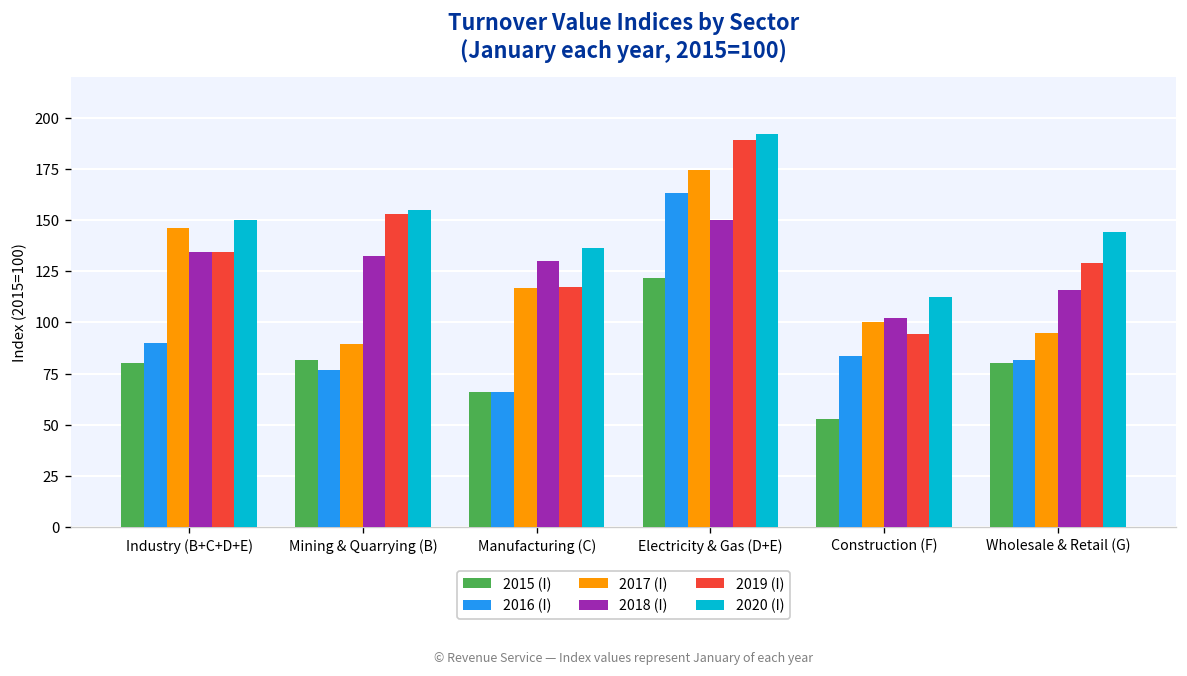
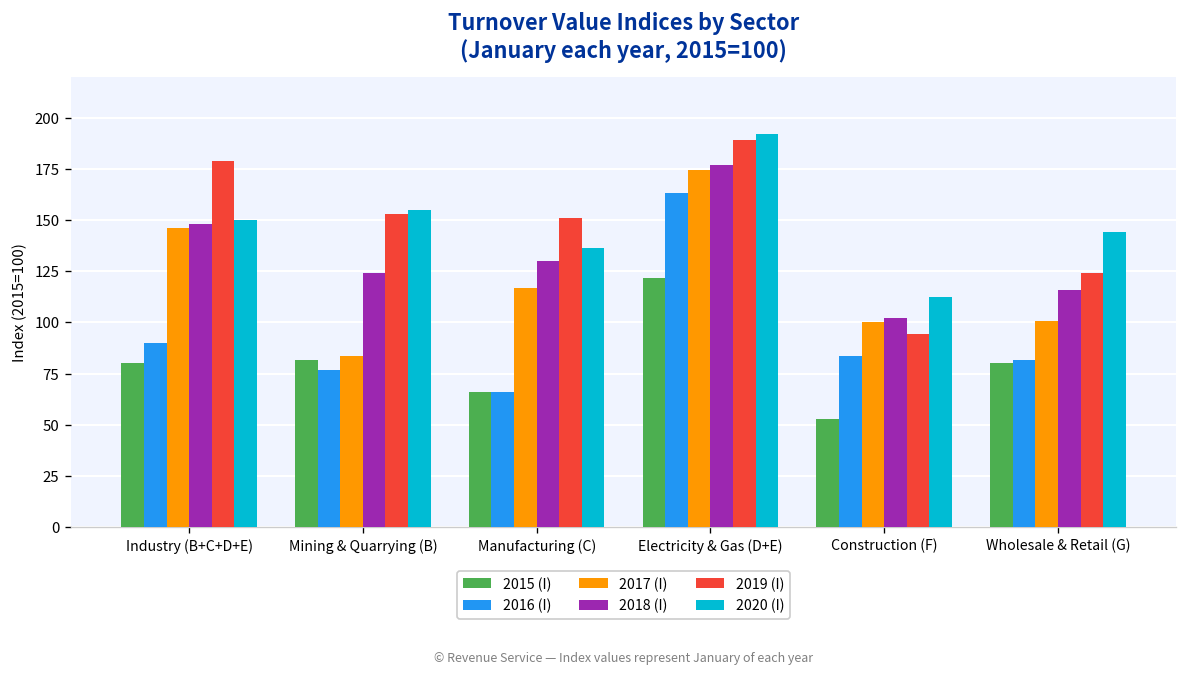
  {
    "2015 (I)": {
      "Industry (B+C+D+E)": 80,
      "Mining & Quarrying (B)": 82,
      "Manufacturing (C)": 66,
      "Electricity & Gas (D+E)": 122,
      "Construction (F)": 53,
      "Wholesale & Retail (G)": 80
    },
    "2017 (I)": {
      "Industry (B+C+D+E)": 146,
-     "Mining & Quarrying (B)": 90,
+     "Mining & Quarrying (B)": 84,
      "Manufacturing (C)": 117,
      "Electricity & Gas (D+E)": 175,
      "Construction (F)": 100,
-     "Wholesale & Retail (G)": 95
+     "Wholesale & Retail (G)": 101
    },
    "2018 (I)": {
-     "Industry (B+C+D+E)": 135,
-     "Mining & Quarrying (B)": 132,
+     "Industry (B+C+D+E)": 148,
+     "Mining & Quarrying (B)": 124,
      "Manufacturing (C)": 130,
-     "Electricity & Gas (D+E)": 150,
+     "Electricity & Gas (D+E)": 177,
      "Construction (F)": 102,
      "Wholesale & Retail (G)": 116
    },
    "2019 (I)": {
-     "Industry (B+C+D+E)": 135,
+     "Industry (B+C+D+E)": 179,
      "Mining & Quarrying (B)": 153,
-     "Manufacturing (C)": 117,
+     "Manufacturing (C)": 151,
      "Electricity & Gas (D+E)": 189,
      "Construction (F)": 94,
-     "Wholesale & Retail (G)": 129
+     "Wholesale & Retail (G)": 124
    }
  }
